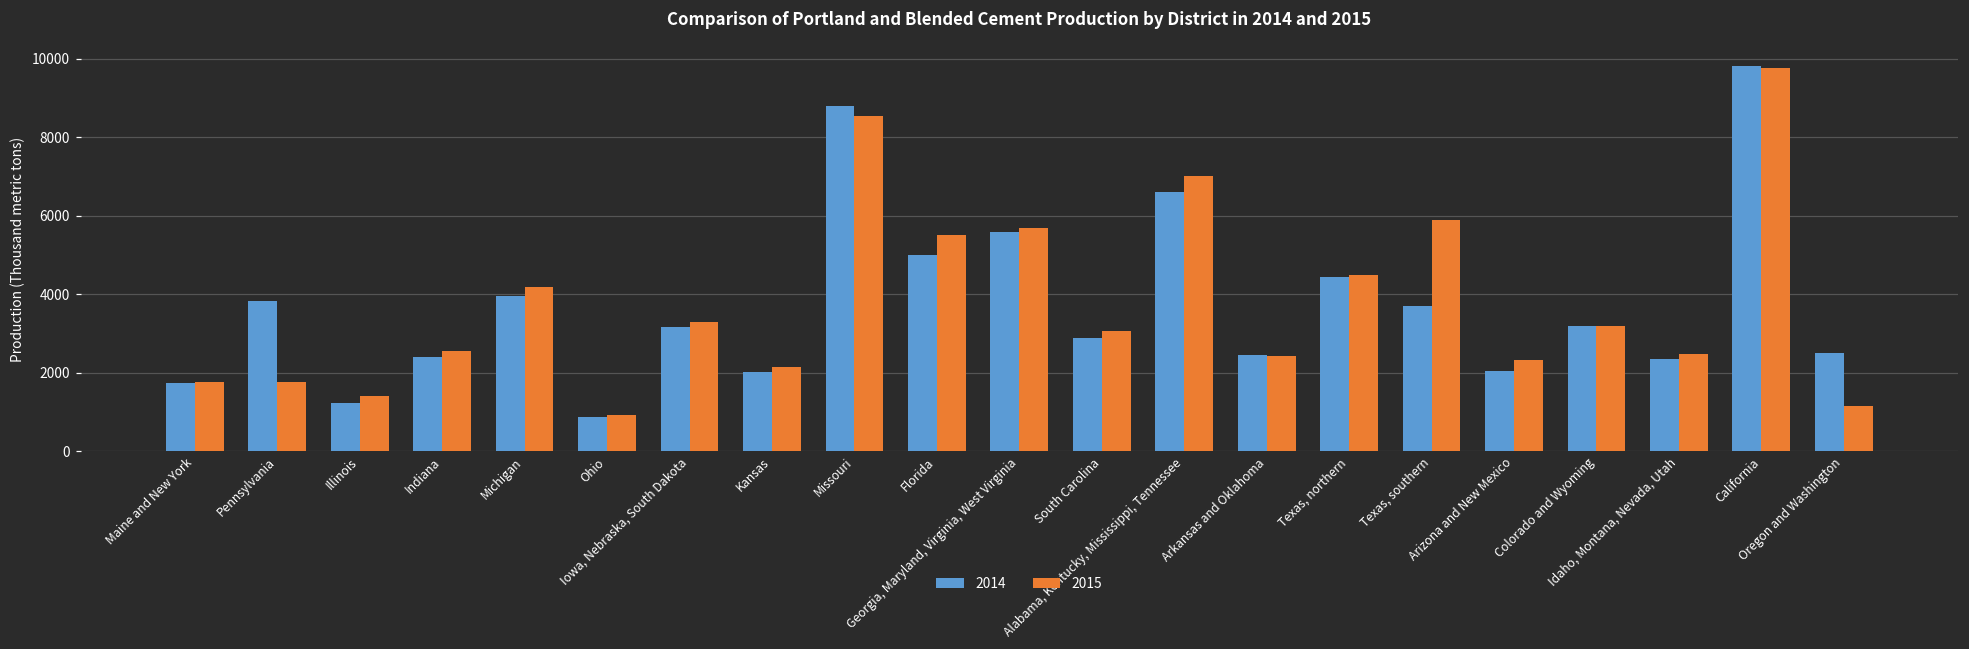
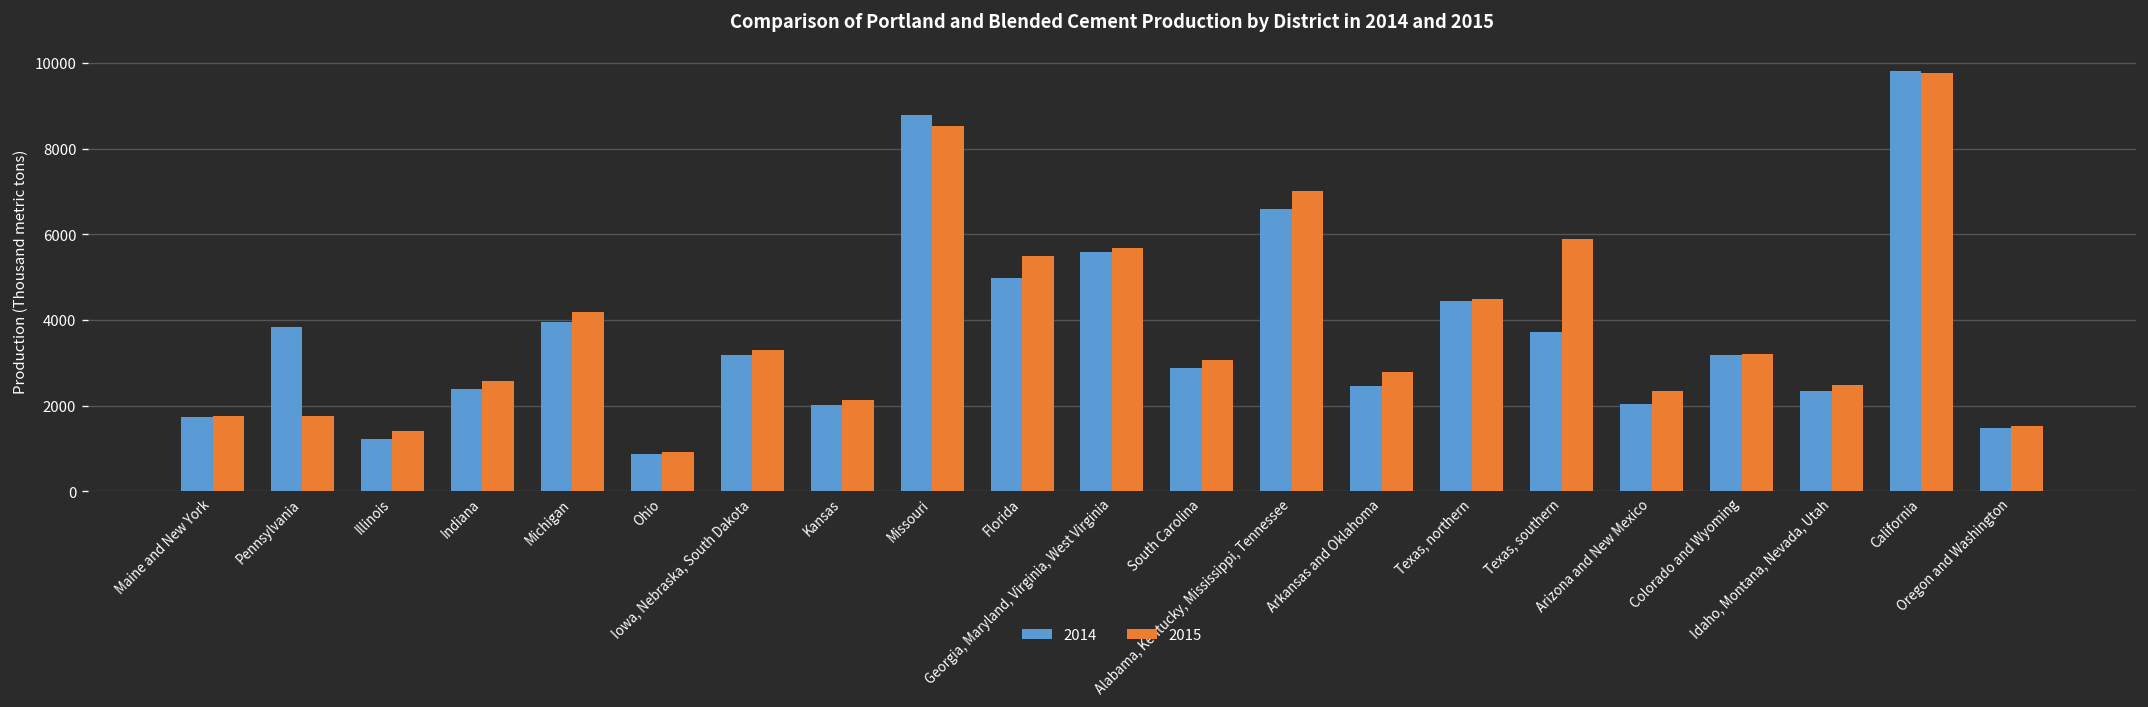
  {
    "2014": {
      "Maine and New York": 1700,
      "Pennsylvania": 3800,
      "Illinois": 1200,
      "Indiana": 2400,
      "Michigan": 4000,
      "Ohio": 900,
      "Iowa, Nebraska, South Dakota": 3200,
      "Kansas": 2000,
      "Missouri": 8800,
      "Florida": 5000,
      "Georgia, Maryland, Virginia, West Virginia": 5600,
      "South Carolina": 2900,
      "Alabama, Kentucky, Mississippi, Tennessee": 6600,
      "Arkansas and Oklahoma": 2500,
      "Texas, northern": 4400,
      "Texas, southern": 3700,
      "Arizona and New Mexico": 2000,
      "Colorado and Wyoming": 3200,
      "Idaho, Montana, Nevada, Utah": 2400,
      "California": 9800,
-     "Oregon and Washington": 2500
+     "Oregon and Washington": 1500
    },
    "2015": {
      "Maine and New York": 1800,
      "Pennsylvania": 1800,
      "Illinois": 1400,
      "Indiana": 2600,
      "Michigan": 4200,
      "Ohio": 900,
      "Iowa, Nebraska, South Dakota": 3300,
      "Kansas": 2100,
      "Missouri": 8500,
      "Florida": 5500,
      "Georgia, Maryland, Virginia, West Virginia": 5700,
      "South Carolina": 3100,
      "Alabama, Kentucky, Mississippi, Tennessee": 7000,
-     "Arkansas and Oklahoma": 2400,
+     "Arkansas and Oklahoma": 2800,
      "Texas, northern": 4500,
      "Texas, southern": 5900,
      "Arizona and New Mexico": 2300,
      "Colorado and Wyoming": 3200,
      "Idaho, Montana, Nevada, Utah": 2500,
      "California": 9800,
-     "Oregon and Washington": 1100
+     "Oregon and Washington": 1500
    }
  }
